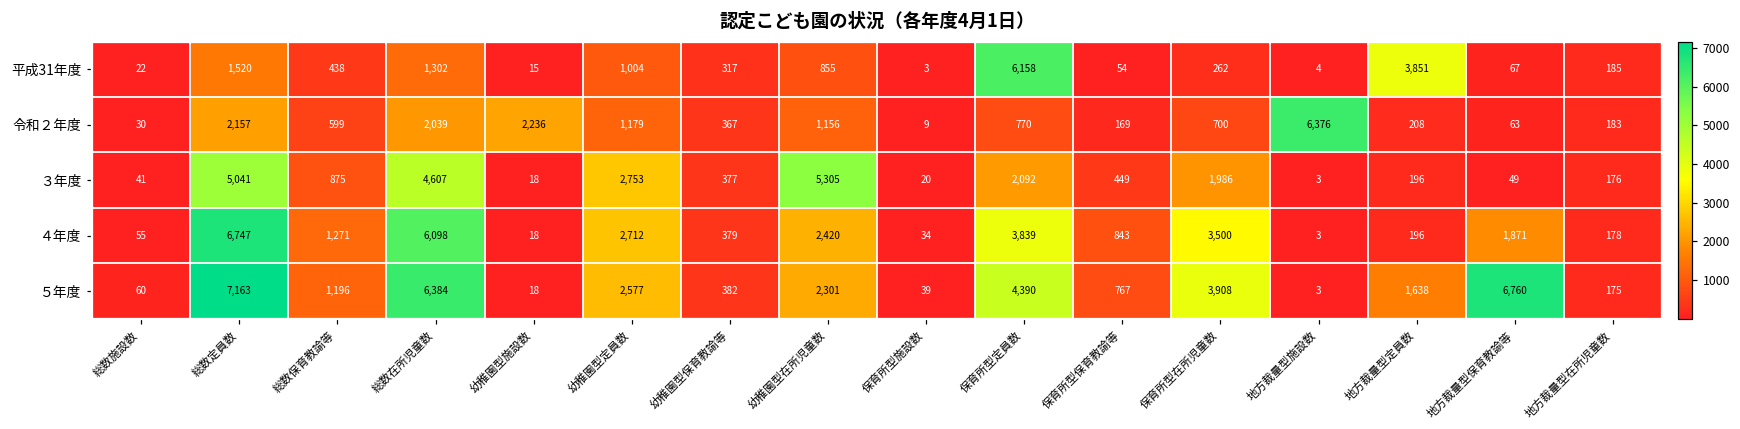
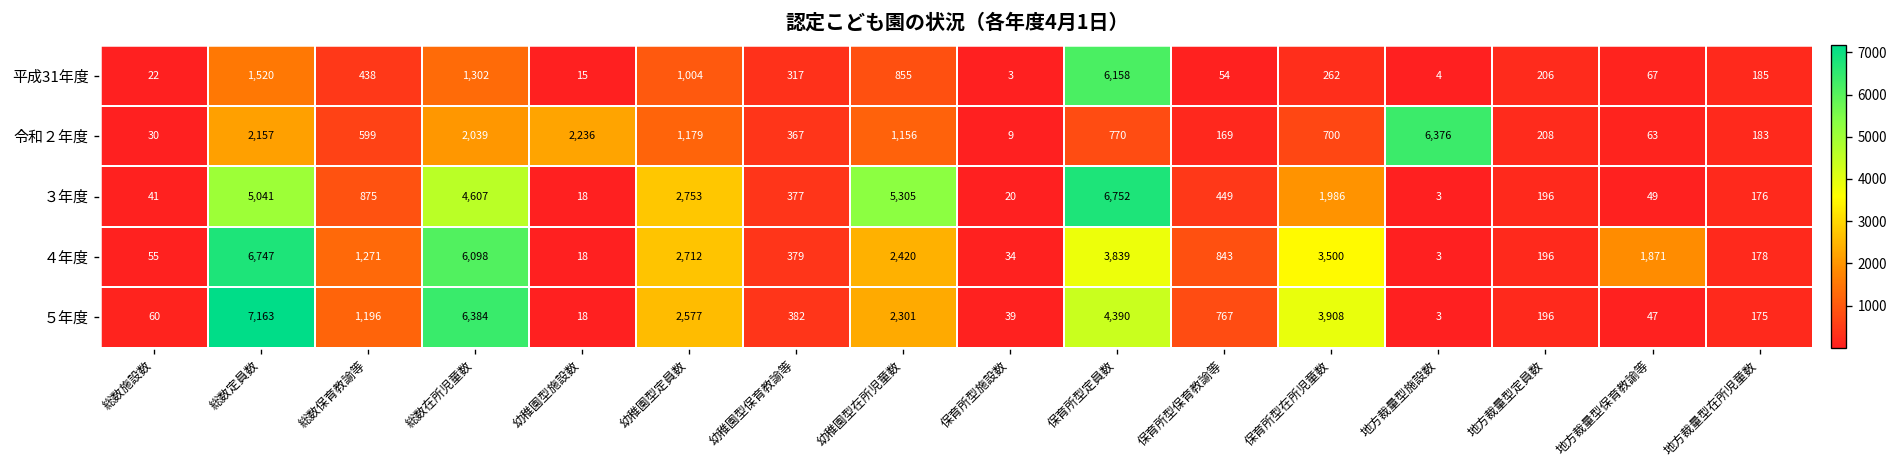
  {
    "平成31年度": {
      "総数施設数": "22",
      "総数定員数": "1,520",
      "総数保育教諭等": "438",
      "総数在所児童数": "1,302",
      "幼稚園型施設数": "15",
      "幼稚園型定員数": "1,004",
      "幼稚園型保育教諭等": "317",
      "幼稚園型在所児童数": "855",
      "保育所型施設数": "3",
      "保育所型定員数": "6,158",
      "保育所型保育教諭等": "54",
      "保育所型在所児童数": "262",
      "地方裁量型施設数": "4",
-     "地方裁量型定員数": "3,851",
+     "地方裁量型定員数": "206",
      "地方裁量型保育教諭等": "67",
      "地方裁量型在所児童数": "185"
    },
    "令和２年度": {
      "総数施設数": "30",
      "総数定員数": "2,157",
      "総数保育教諭等": "599",
      "総数在所児童数": "2,039",
      "幼稚園型施設数": "2,236",
      "幼稚園型定員数": "1,179",
      "幼稚園型保育教諭等": "367",
      "幼稚園型在所児童数": "1,156",
      "保育所型施設数": "9",
      "保育所型定員数": "770",
      "保育所型保育教諭等": "169",
      "保育所型在所児童数": "700",
      "地方裁量型施設数": "6,376",
      "地方裁量型定員数": "208",
      "地方裁量型保育教諭等": "63",
      "地方裁量型在所児童数": "183"
    },
    "３年度": {
      "総数施設数": "41",
      "総数定員数": "5,041",
      "総数保育教諭等": "875",
      "総数在所児童数": "4,607",
      "幼稚園型施設数": "18",
      "幼稚園型定員数": "2,753",
      "幼稚園型保育教諭等": "377",
      "幼稚園型在所児童数": "5,305",
      "保育所型施設数": "20",
-     "保育所型定員数": "2,092",
+     "保育所型定員数": "6,752",
      "保育所型保育教諭等": "449",
      "保育所型在所児童数": "1,986",
      "地方裁量型施設数": "3",
      "地方裁量型定員数": "196",
      "地方裁量型保育教諭等": "49",
      "地方裁量型在所児童数": "176"
    },
    "４年度": {
      "総数施設数": "55",
      "総数定員数": "6,747",
      "総数保育教諭等": "1,271",
      "総数在所児童数": "6,098",
      "幼稚園型施設数": "18",
      "幼稚園型定員数": "2,712",
      "幼稚園型保育教諭等": "379",
      "幼稚園型在所児童数": "2,420",
      "保育所型施設数": "34",
      "保育所型定員数": "3,839",
      "保育所型保育教諭等": "843",
      "保育所型在所児童数": "3,500",
      "地方裁量型施設数": "3",
      "地方裁量型定員数": "196",
      "地方裁量型保育教諭等": "1,871",
      "地方裁量型在所児童数": "178"
    },
    "５年度": {
      "総数施設数": "60",
      "総数定員数": "7,163",
      "総数保育教諭等": "1,196",
      "総数在所児童数": "6,384",
      "幼稚園型施設数": "18",
      "幼稚園型定員数": "2,577",
      "幼稚園型保育教諭等": "382",
      "幼稚園型在所児童数": "2,301",
      "保育所型施設数": "39",
      "保育所型定員数": "4,390",
      "保育所型保育教諭等": "767",
      "保育所型在所児童数": "3,908",
      "地方裁量型施設数": "3",
-     "地方裁量型定員数": "1,638",
-     "地方裁量型保育教諭等": "6,760",
+     "地方裁量型定員数": "196",
+     "地方裁量型保育教諭等": "47",
      "地方裁量型在所児童数": "175"
    }
  }
